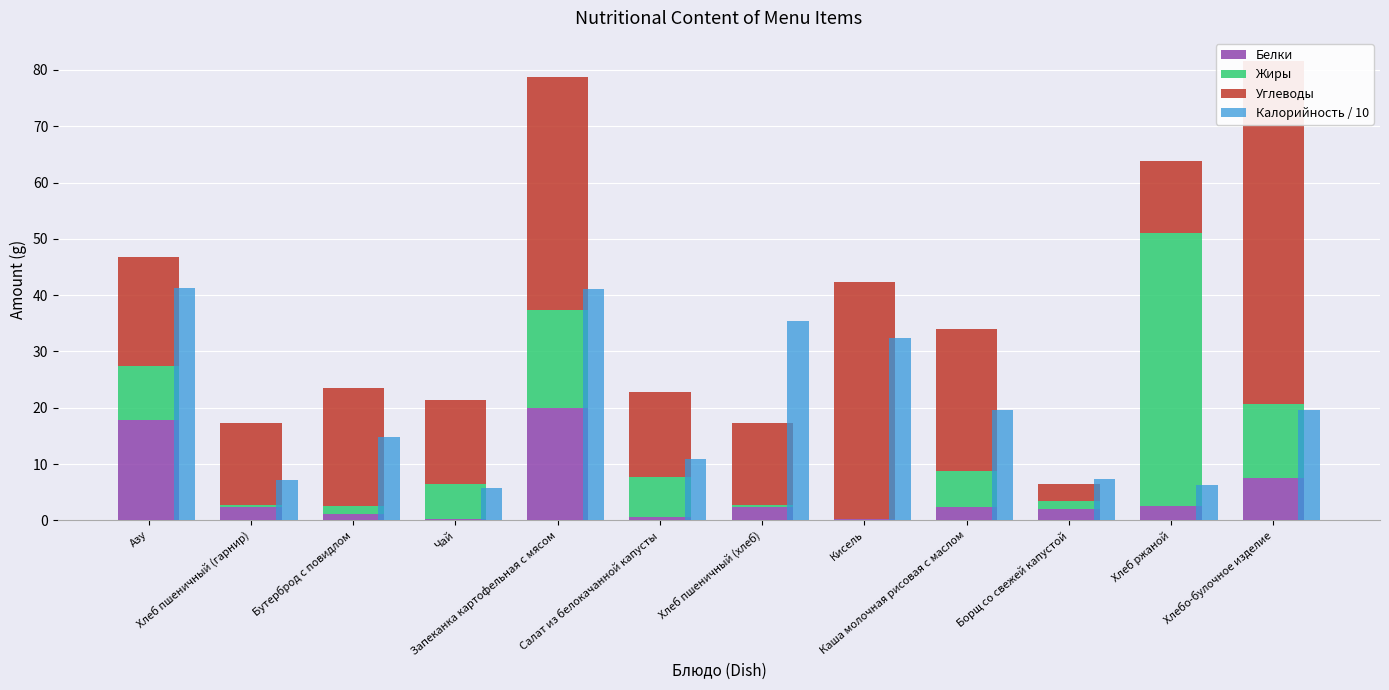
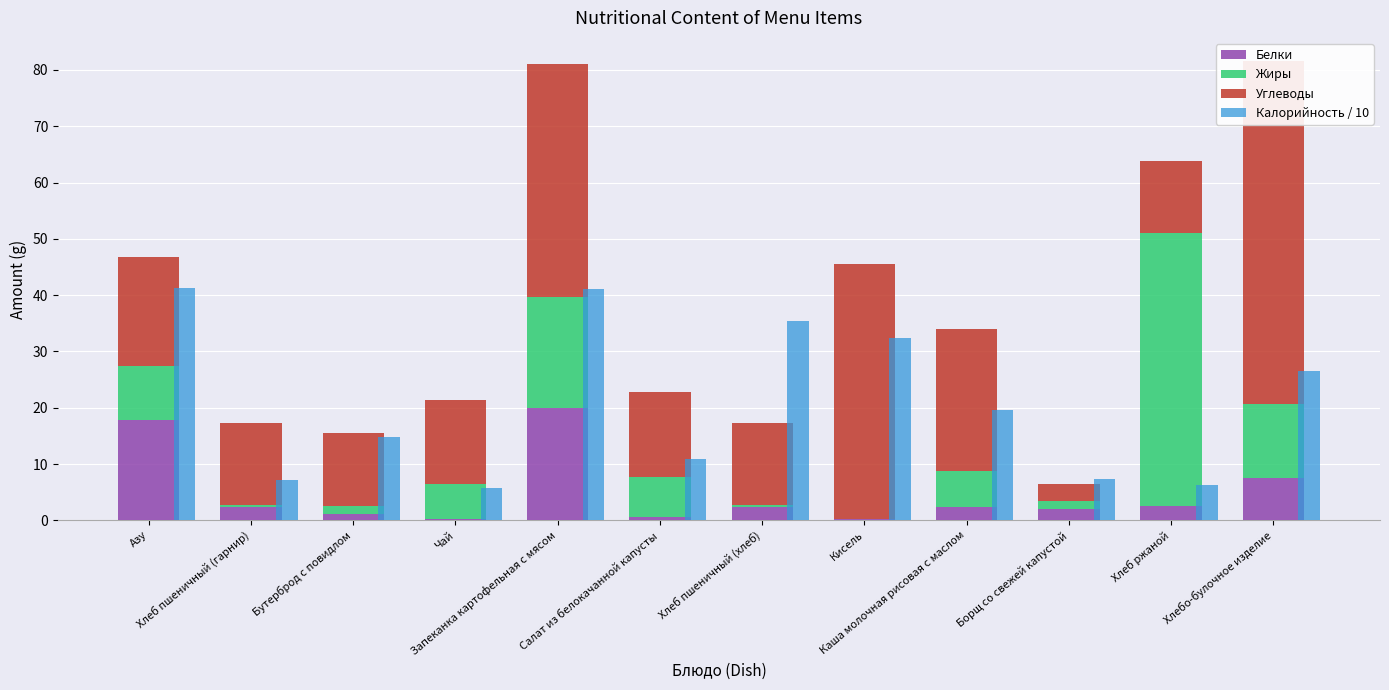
  {
    "Белки": {
      "Азу": 18,
      "Хлеб пшеничный (гарнир)": 2,
      "Бутерброд с повидлом": 1,
      "Запеканка картофельная с мясом": 20,
      "Салат из белокачанной капусты": 1,
      "Хлеб пшеничный (хлеб)": 2,
      "Каша молочная рисовая с маслом": 2,
      "Борщ со свежей капустой": 2,
      "Хлеб ржаной": 3,
      "Хлебо-булочное изделие": 8
    },
    "Жиры": {
      "Азу": 10,
      "Бутерброд с повидлом": 1,
      "Чай": 6,
-     "Запеканка картофельная с мясом": 17,
+     "Запеканка картофельная с мясом": 20,
      "Салат из белокачанной капусты": 7,
      "Кисель": 0,
      "Каша молочная рисовая с маслом": 6,
      "Борщ со свежей капустой": 2,
      "Хлеб ржаной": 49,
      "Хлебо-булочное изделие": 13
    },
    "Углеводы": {
      "Азу": 19,
      "Хлеб пшеничный (гарнир)": 15,
-     "Бутерброд с повидлом": 21,
+     "Бутерброд с повидлом": 13,
      "Чай": 15,
      "Запеканка картофельная с мясом": 41,
      "Салат из белокачанной капусты": 15,
      "Хлеб пшеничный (хлеб)": 15,
-     "Кисель": 42,
+     "Кисель": 45,
      "Каша молочная рисовая с маслом": 25,
      "Борщ со свежей капустой": 3,
      "Хлеб ржаной": 13
    },
    "Калорийность / 10": {
      "Азу": 41,
      "Хлеб пшеничный (гарнир)": 7,
      "Бутерброд с повидлом": 15,
      "Чай": 6,
      "Запеканка картофельная с мясом": 41,
      "Салат из белокачанной капусты": 11,
      "Хлеб пшеничный (хлеб)": 35,
      "Кисель": 32,
      "Каша молочная рисовая с маслом": 20,
      "Борщ со свежей капустой": 7,
      "Хлеб ржаной": 6,
-     "Хлебо-булочное изделие": 20
+     "Хлебо-булочное изделие": 27
    }
  }
